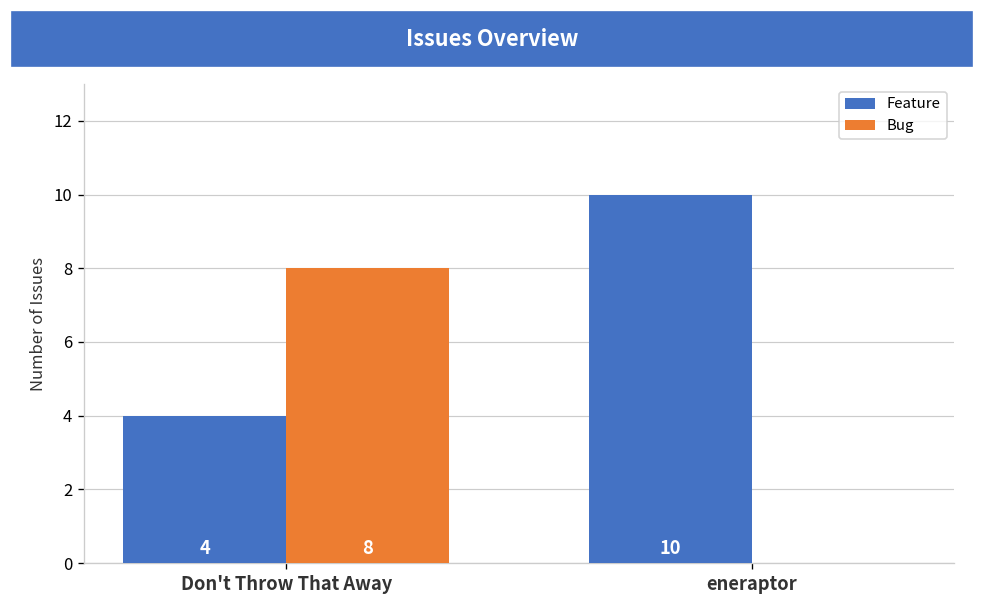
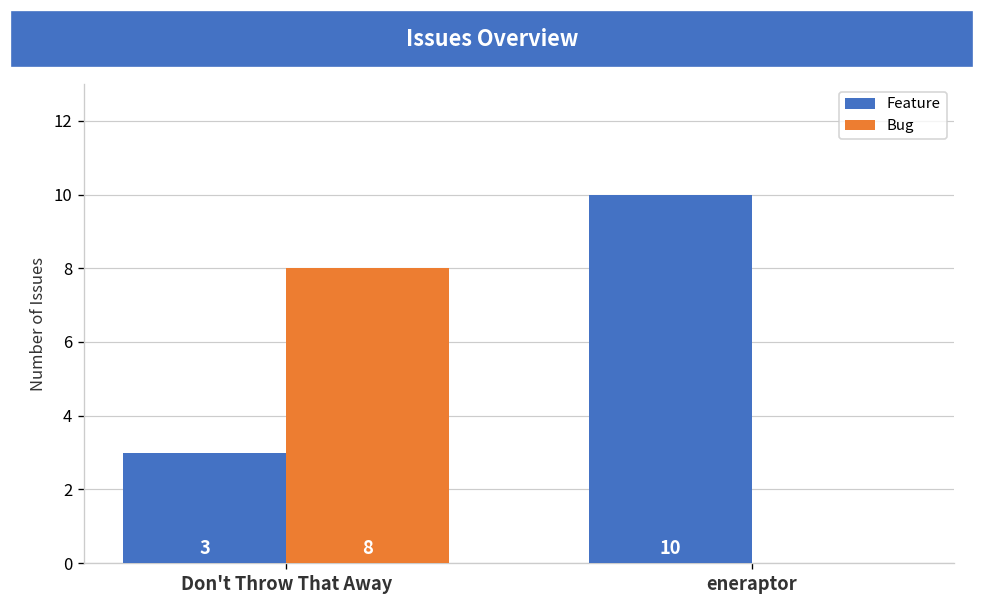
  {
    "Feature": {
-     "Don't Throw That Away": 4,
+     "Don't Throw That Away": 3,
      "eneraptor": 10
    },
    "Bug": {
      "Don't Throw That Away": 8
    }
  }
